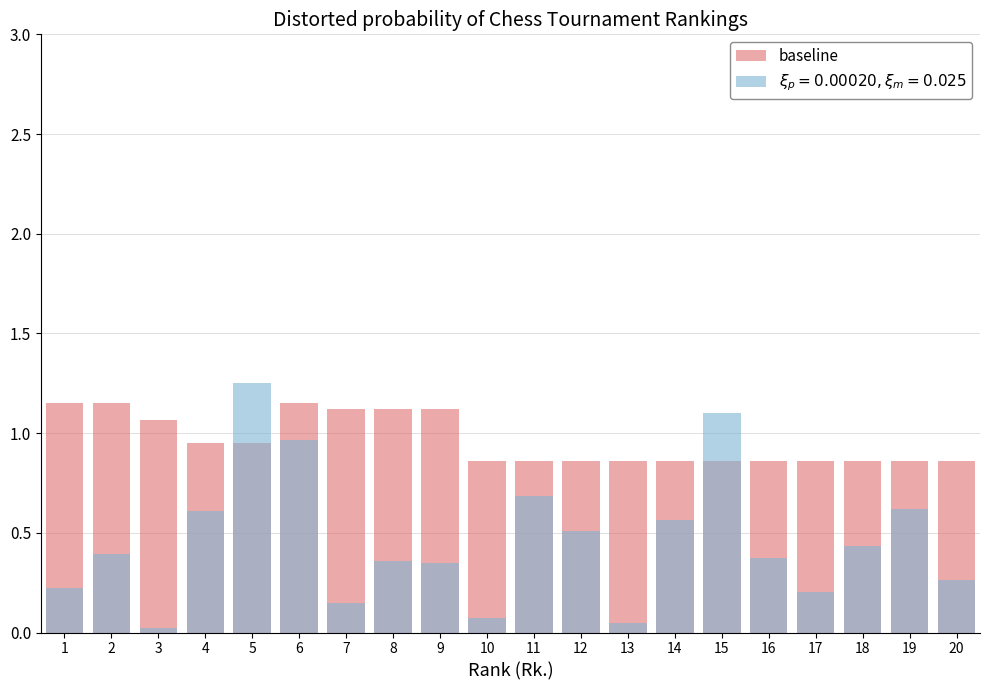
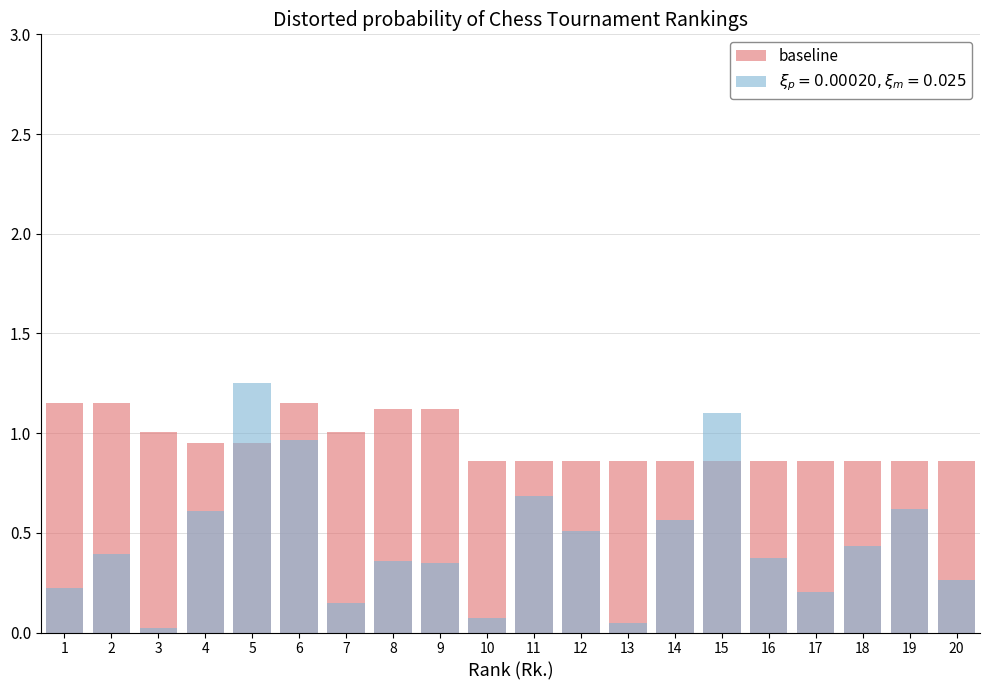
  {
    "baseline": {
      "1": 1.15,
      "2": 1.15,
-     "3": 1.06,
+     "3": 1.01,
      "4": 0.95,
      "6": 1.15,
-     "7": 1.12,
+     "7": 1.01,
      "8": 1.12,
      "9": 1.12,
      "10": 0.86,
      "11": 0.86,
      "12": 0.86,
      "13": 0.86,
      "14": 0.86,
      "16": 0.86,
      "17": 0.86,
      "18": 0.86,
      "19": 0.86,
      "20": 0.86
    }
  }
